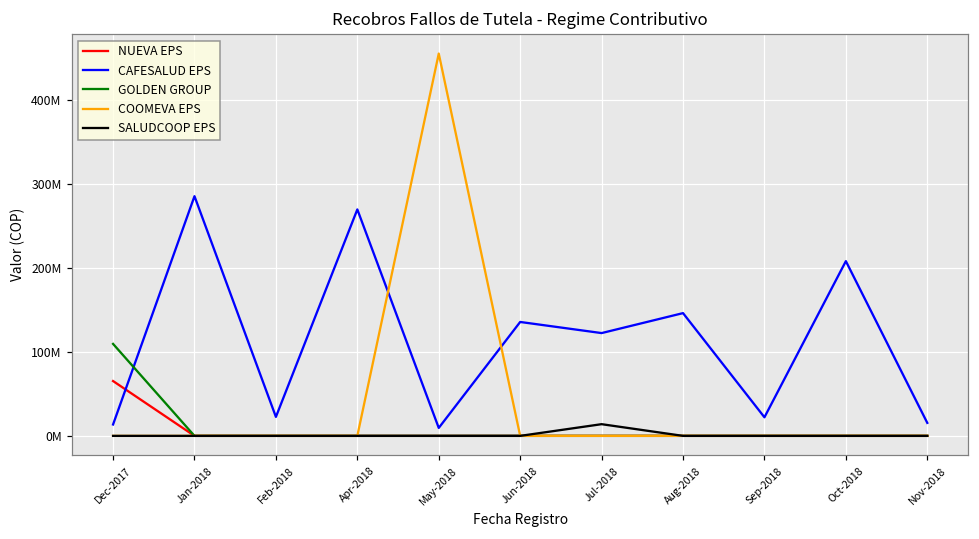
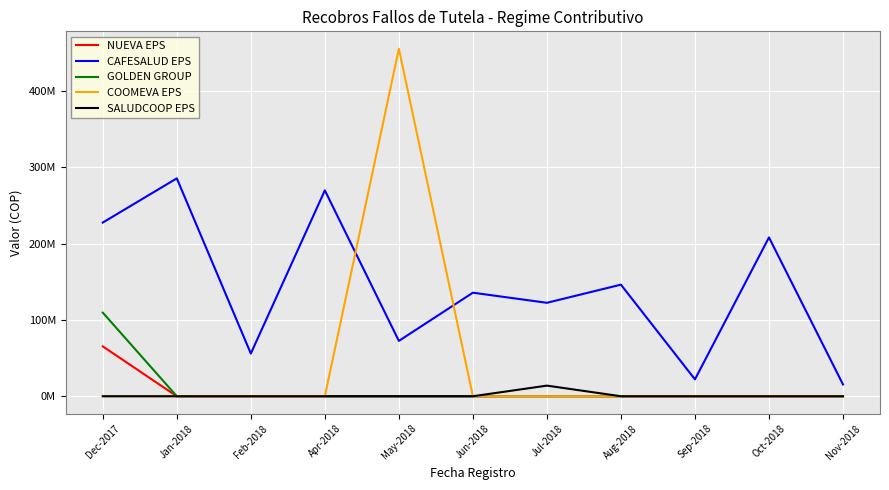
  {
    "NUEVA EPS": {
      "Dec-2017": 70000000
    },
    "CAFESALUD EPS": {
-     "Dec-2017": 10000000,
+     "Dec-2017": 230000000,
      "Jan-2018": 290000000,
-     "Feb-2018": 20000000,
+     "Feb-2018": 60000000,
      "Apr-2018": 270000000,
-     "May-2018": 10000000,
+     "May-2018": 70000000,
      "Jun-2018": 140000000,
      "Jul-2018": 120000000,
      "Aug-2018": 150000000,
      "Sep-2018": 20000000,
      "Oct-2018": 210000000,
      "Nov-2018": 20000000
    },
    "GOLDEN GROUP": {
      "Dec-2017": 110000000
    },
    "COOMEVA EPS": {
      "May-2018": 460000000
    },
    "SALUDCOOP EPS": {
      "Jul-2018": 10000000
    }
  }
